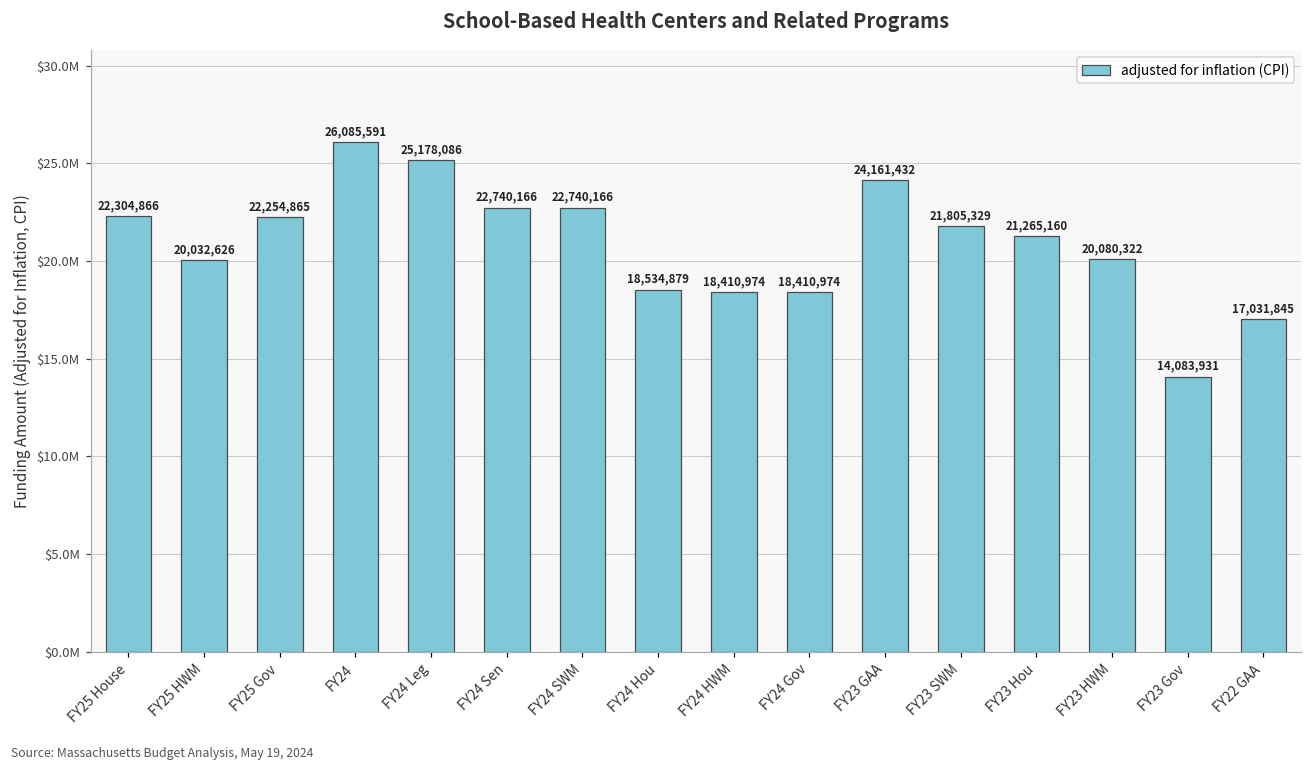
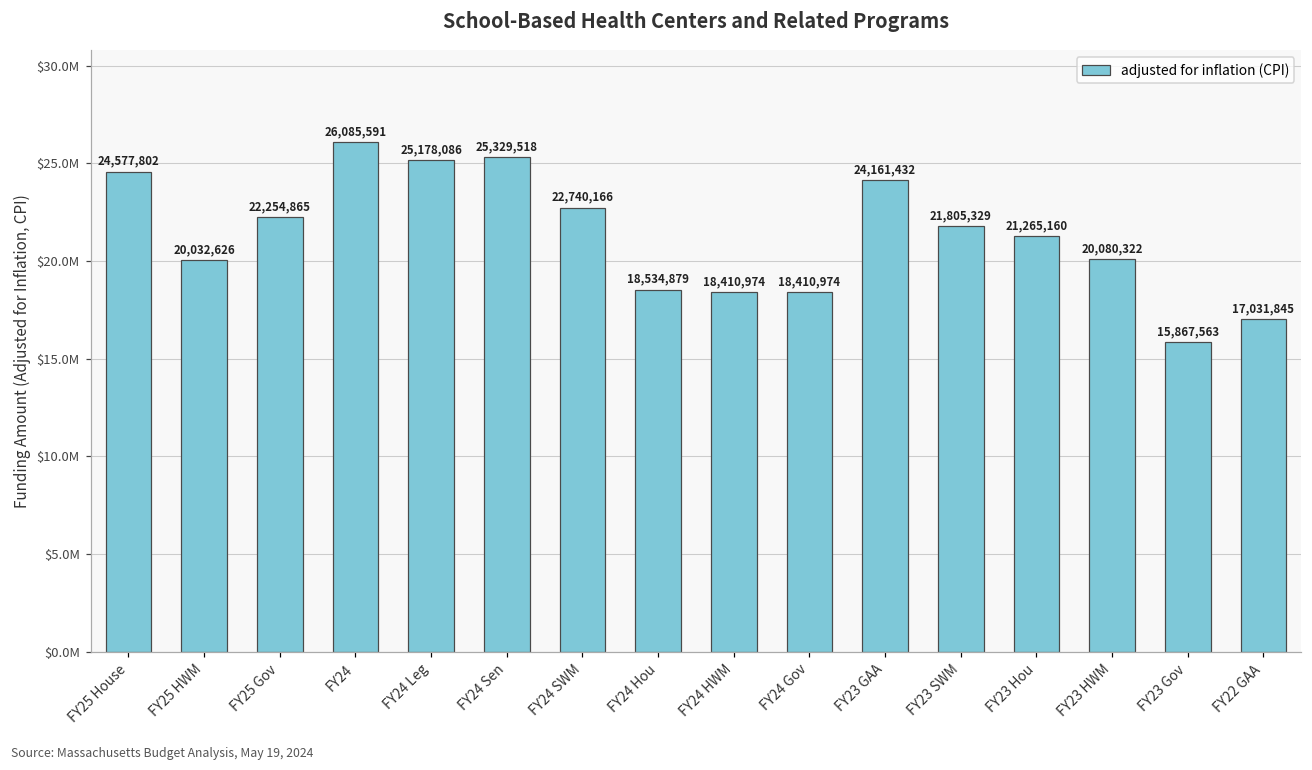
  {
-   "FY25 House": "22,304,866",
+   "FY25 House": "24,577,802",
    "FY25 HWM": "20,032,626",
    "FY25 Gov": "22,254,865",
    "FY24": "26,085,591",
    "FY24 Leg": "25,178,086",
-   "FY24 Sen": "22,740,166",
+   "FY24 Sen": "25,329,518",
    "FY24 SWM": "22,740,166",
    "FY24 Hou": "18,534,879",
    "FY24 HWM": "18,410,974",
    "FY24 Gov": "18,410,974",
    "FY23 GAA": "24,161,432",
    "FY23 SWM": "21,805,329",
    "FY23 Hou": "21,265,160",
    "FY23 HWM": "20,080,322",
-   "FY23 Gov": "14,083,931",
+   "FY23 Gov": "15,867,563",
    "FY22 GAA": "17,031,845"
  }
